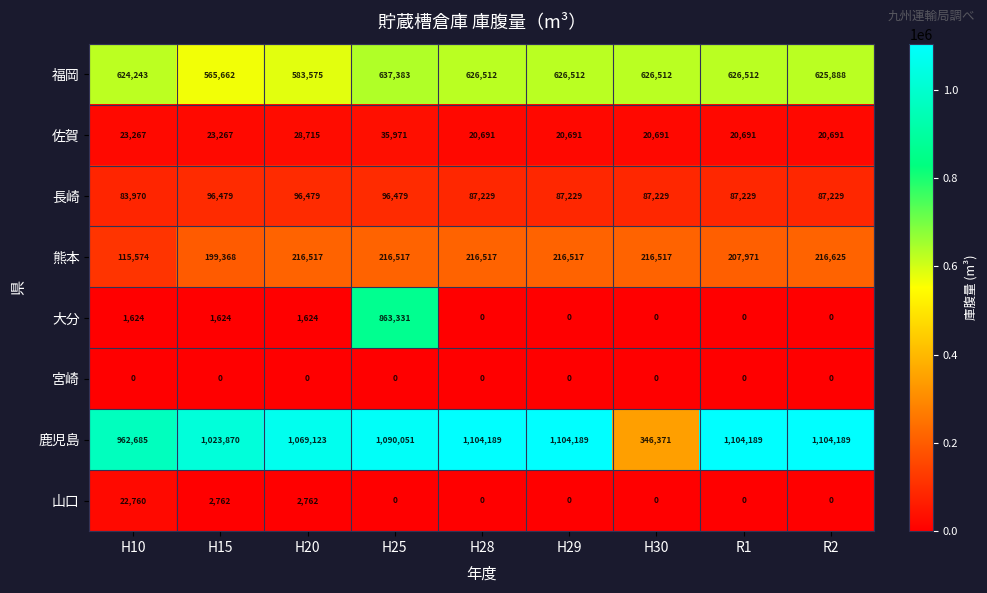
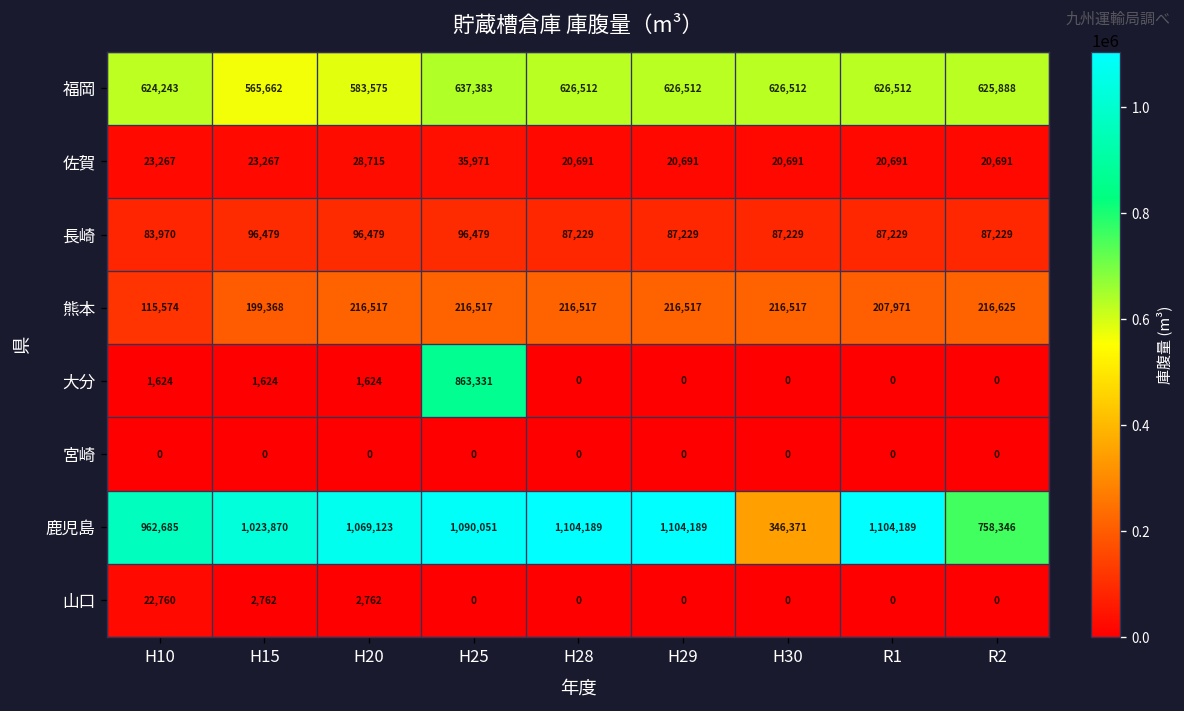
  {
    "福岡": {
      "H10": "624,243",
      "H15": "565,662",
      "H20": "583,575",
      "H25": "637,383",
      "H28": "626,512",
      "H29": "626,512",
      "H30": "626,512",
      "R1": "626,512",
      "R2": "625,888"
    },
    "佐賀": {
      "H10": "23,267",
      "H15": "23,267",
      "H20": "28,715",
      "H25": "35,971",
      "H28": "20,691",
      "H29": "20,691",
      "H30": "20,691",
      "R1": "20,691",
      "R2": "20,691"
    },
    "長崎": {
      "H10": "83,970",
      "H15": "96,479",
      "H20": "96,479",
      "H25": "96,479",
      "H28": "87,229",
      "H29": "87,229",
      "H30": "87,229",
      "R1": "87,229",
      "R2": "87,229"
    },
    "熊本": {
      "H10": "115,574",
      "H15": "199,368",
      "H20": "216,517",
      "H25": "216,517",
      "H28": "216,517",
      "H29": "216,517",
      "H30": "216,517",
      "R1": "207,971",
      "R2": "216,625"
    },
    "大分": {
      "H10": "1,624",
      "H15": "1,624",
      "H20": "1,624",
      "H25": "863,331",
      "H28": "0",
      "H29": "0",
      "H30": "0",
      "R1": "0",
      "R2": "0"
    },
    "宮崎": {
      "H10": "0",
      "H15": "0",
      "H20": "0",
      "H25": "0",
      "H28": "0",
      "H29": "0",
      "H30": "0",
      "R1": "0",
      "R2": "0"
    },
    "鹿児島": {
      "H10": "962,685",
      "H15": "1,023,870",
      "H20": "1,069,123",
      "H25": "1,090,051",
      "H28": "1,104,189",
      "H29": "1,104,189",
      "H30": "346,371",
      "R1": "1,104,189",
-     "R2": "1,104,189"
+     "R2": "758,346"
    },
    "山口": {
      "H10": "22,760",
      "H15": "2,762",
      "H20": "2,762",
      "H25": "0",
      "H28": "0",
      "H29": "0",
      "H30": "0",
      "R1": "0",
      "R2": "0"
    }
  }
